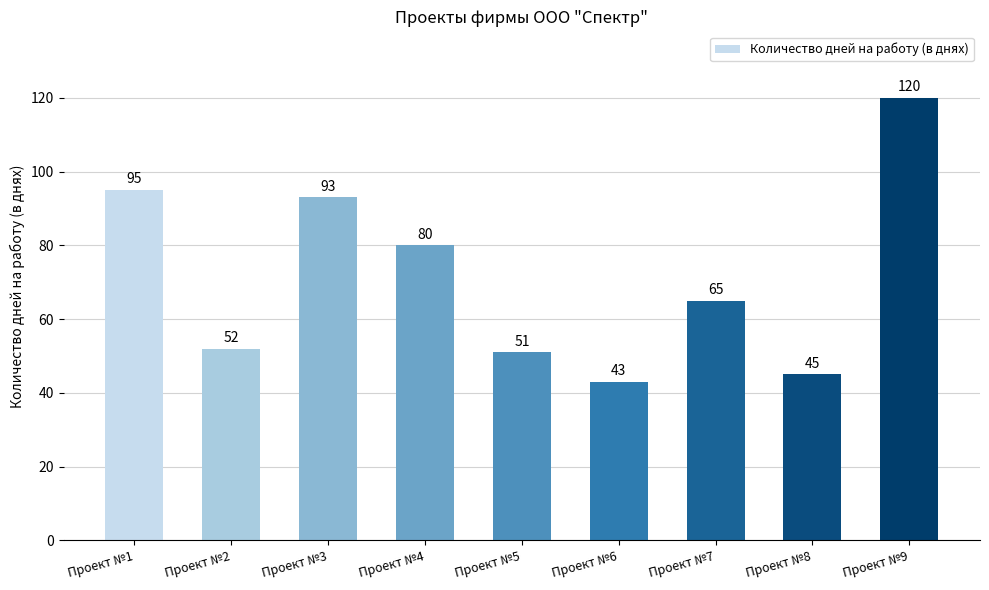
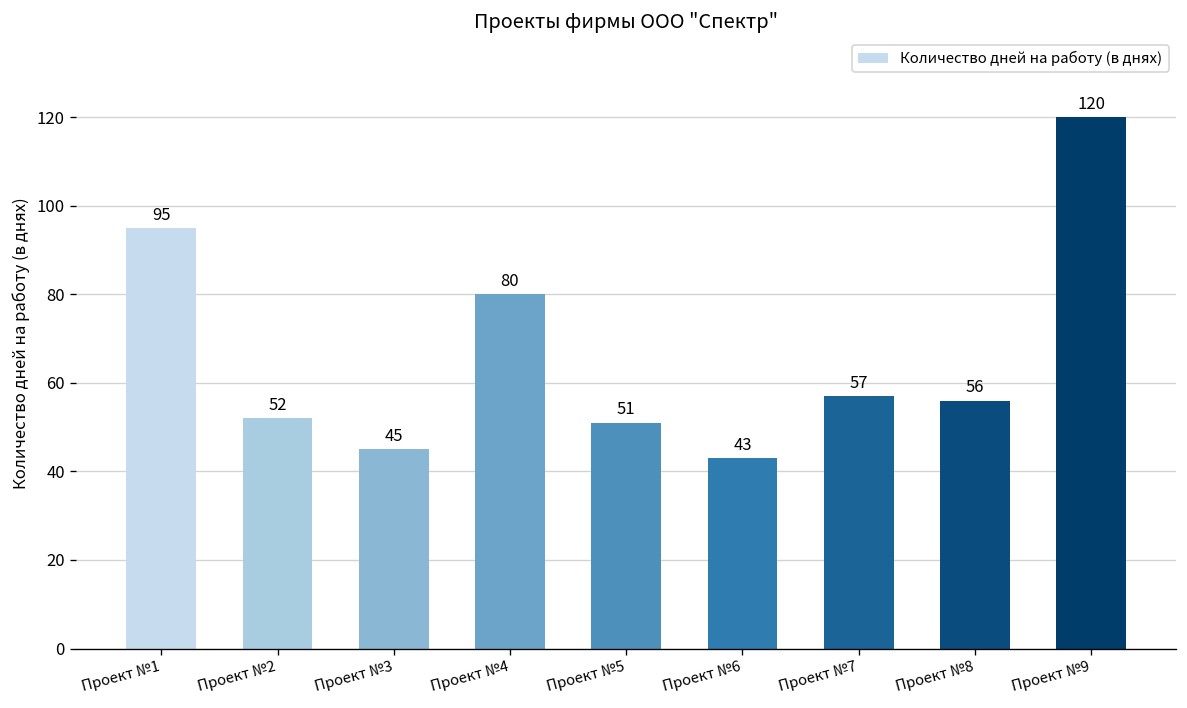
  {
    "Проект №1": 95,
    "Проект №2": 52,
-   "Проект №3": 93,
+   "Проект №3": 45,
    "Проект №4": 80,
    "Проект №5": 51,
    "Проект №6": 43,
-   "Проект №7": 65,
-   "Проект №8": 45,
+   "Проект №7": 57,
+   "Проект №8": 56,
    "Проект №9": 120
  }
